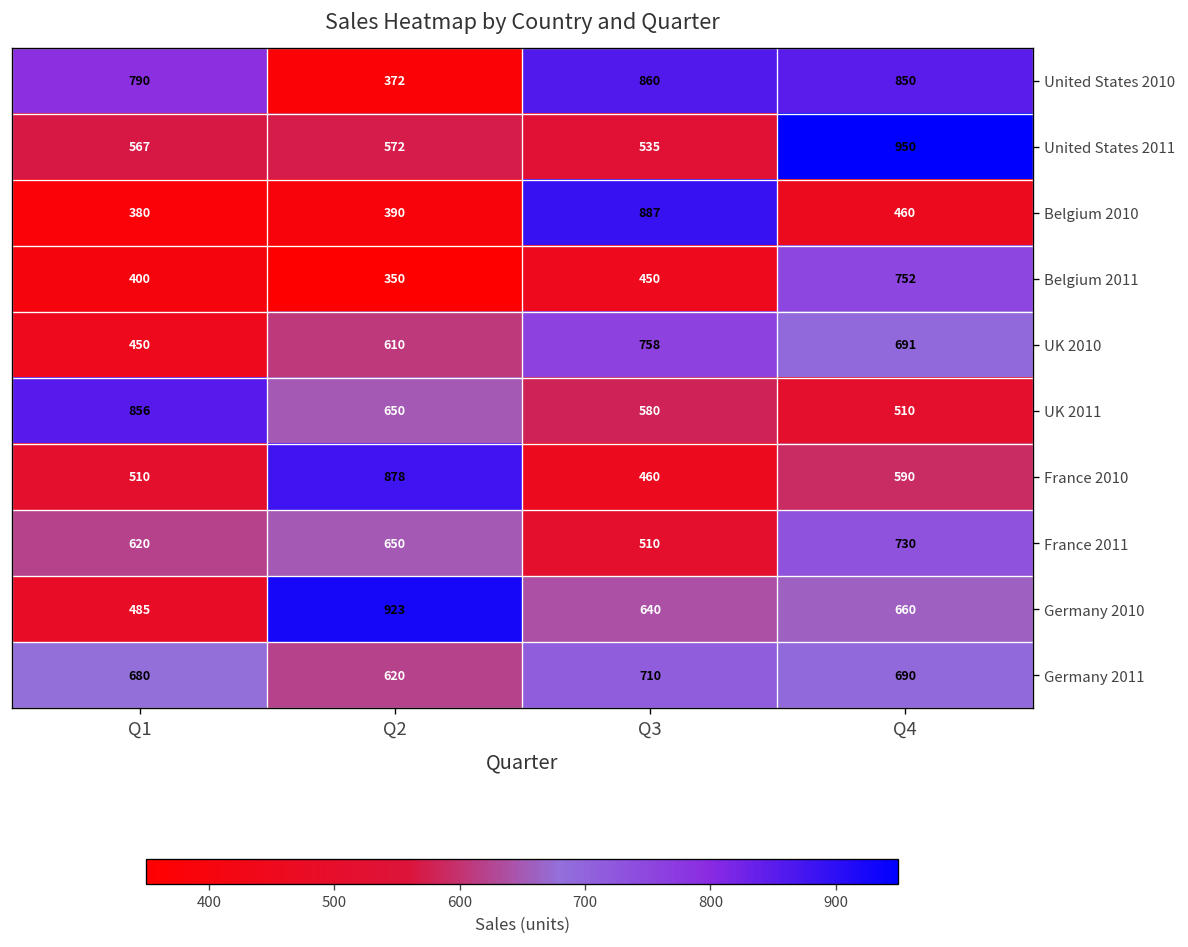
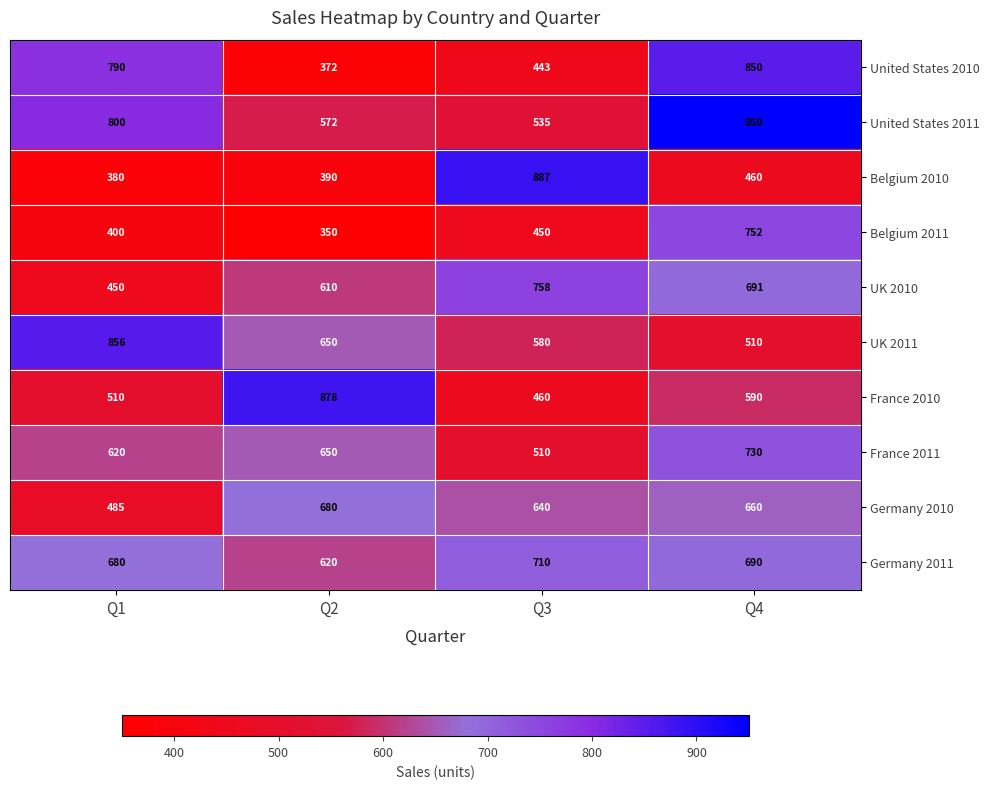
  {
    "United States 2010": {
      "Q1": 790,
      "Q2": 372,
-     "Q3": 860,
+     "Q3": 443,
      "Q4": 850
    },
    "United States 2011": {
-     "Q1": 567,
+     "Q1": 800,
      "Q2": 572,
      "Q3": 535,
      "Q4": 950
    },
    "Belgium 2010": {
      "Q1": 380,
      "Q2": 390,
      "Q3": 887,
      "Q4": 460
    },
    "Belgium 2011": {
      "Q1": 400,
      "Q2": 350,
      "Q3": 450,
      "Q4": 752
    },
    "UK 2010": {
      "Q1": 450,
      "Q2": 610,
      "Q3": 758,
      "Q4": 691
    },
    "UK 2011": {
      "Q1": 856,
      "Q2": 650,
      "Q3": 580,
      "Q4": 510
    },
    "France 2010": {
      "Q1": 510,
      "Q2": 878,
      "Q3": 460,
      "Q4": 590
    },
    "France 2011": {
      "Q1": 620,
      "Q2": 650,
      "Q3": 510,
      "Q4": 730
    },
    "Germany 2010": {
      "Q1": 485,
-     "Q2": 923,
+     "Q2": 680,
      "Q3": 640,
      "Q4": 660
    },
    "Germany 2011": {
      "Q1": 680,
      "Q2": 620,
      "Q3": 710,
      "Q4": 690
    }
  }
